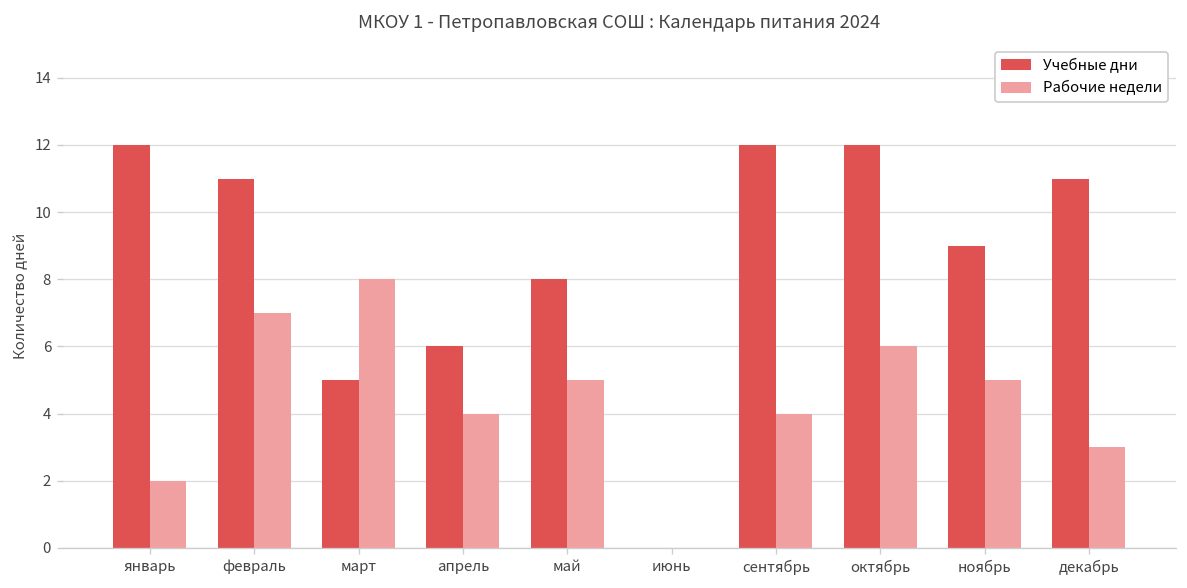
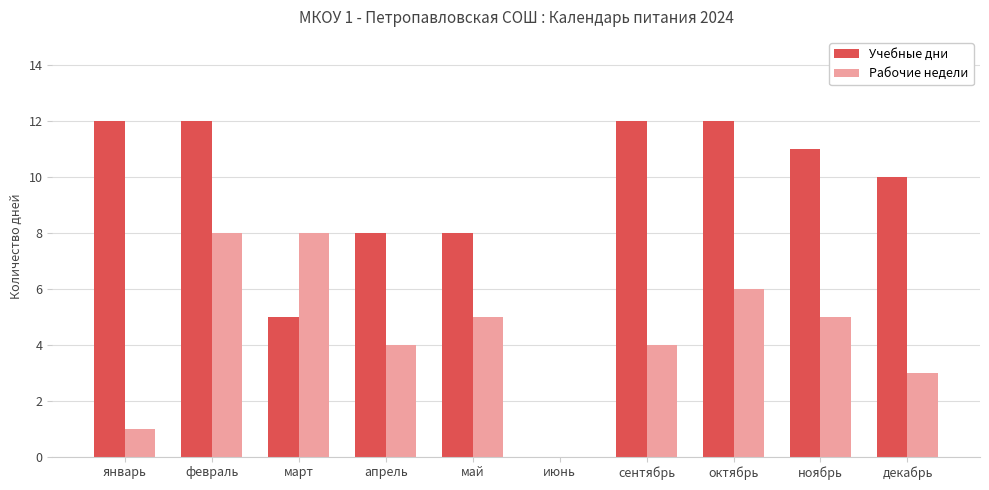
  {
    "Учебные дни": {
      "январь": 12,
-     "февраль": 11,
+     "февраль": 12,
      "март": 5,
-     "апрель": 6,
+     "апрель": 8,
      "май": 8,
      "июнь": 0,
      "сентябрь": 12,
      "октябрь": 12,
-     "ноябрь": 9,
-     "декабрь": 11
+     "ноябрь": 11,
+     "декабрь": 10
    },
    "Рабочие недели": {
-     "январь": 2,
-     "февраль": 7,
+     "январь": 1,
+     "февраль": 8,
      "март": 8,
      "апрель": 4,
      "май": 5,
      "июнь": 0,
      "сентябрь": 4,
      "октябрь": 6,
      "ноябрь": 5,
      "декабрь": 3
    }
  }
